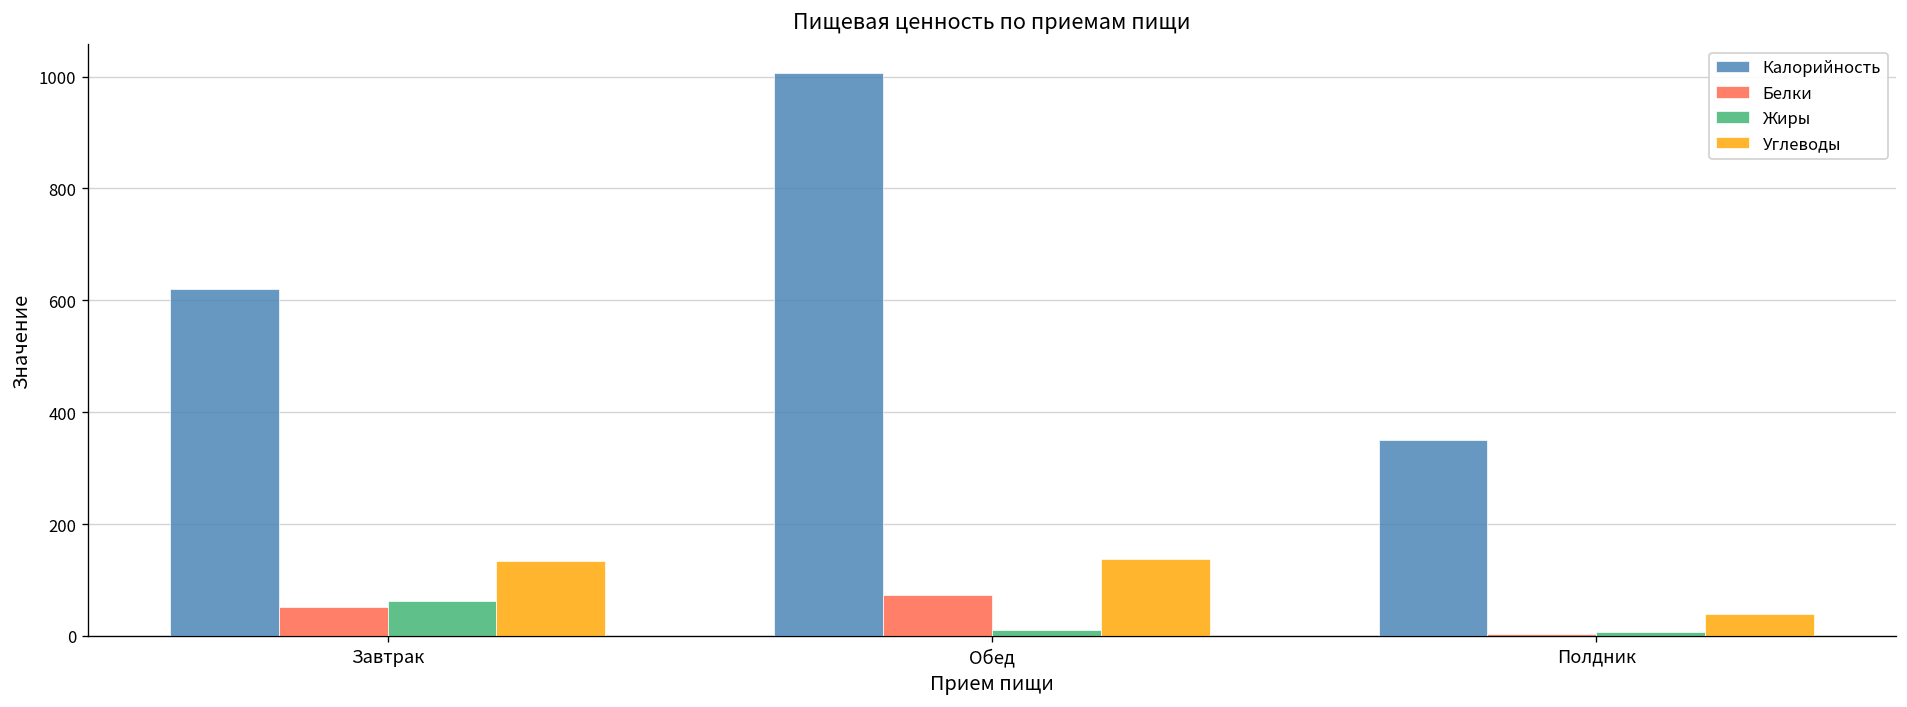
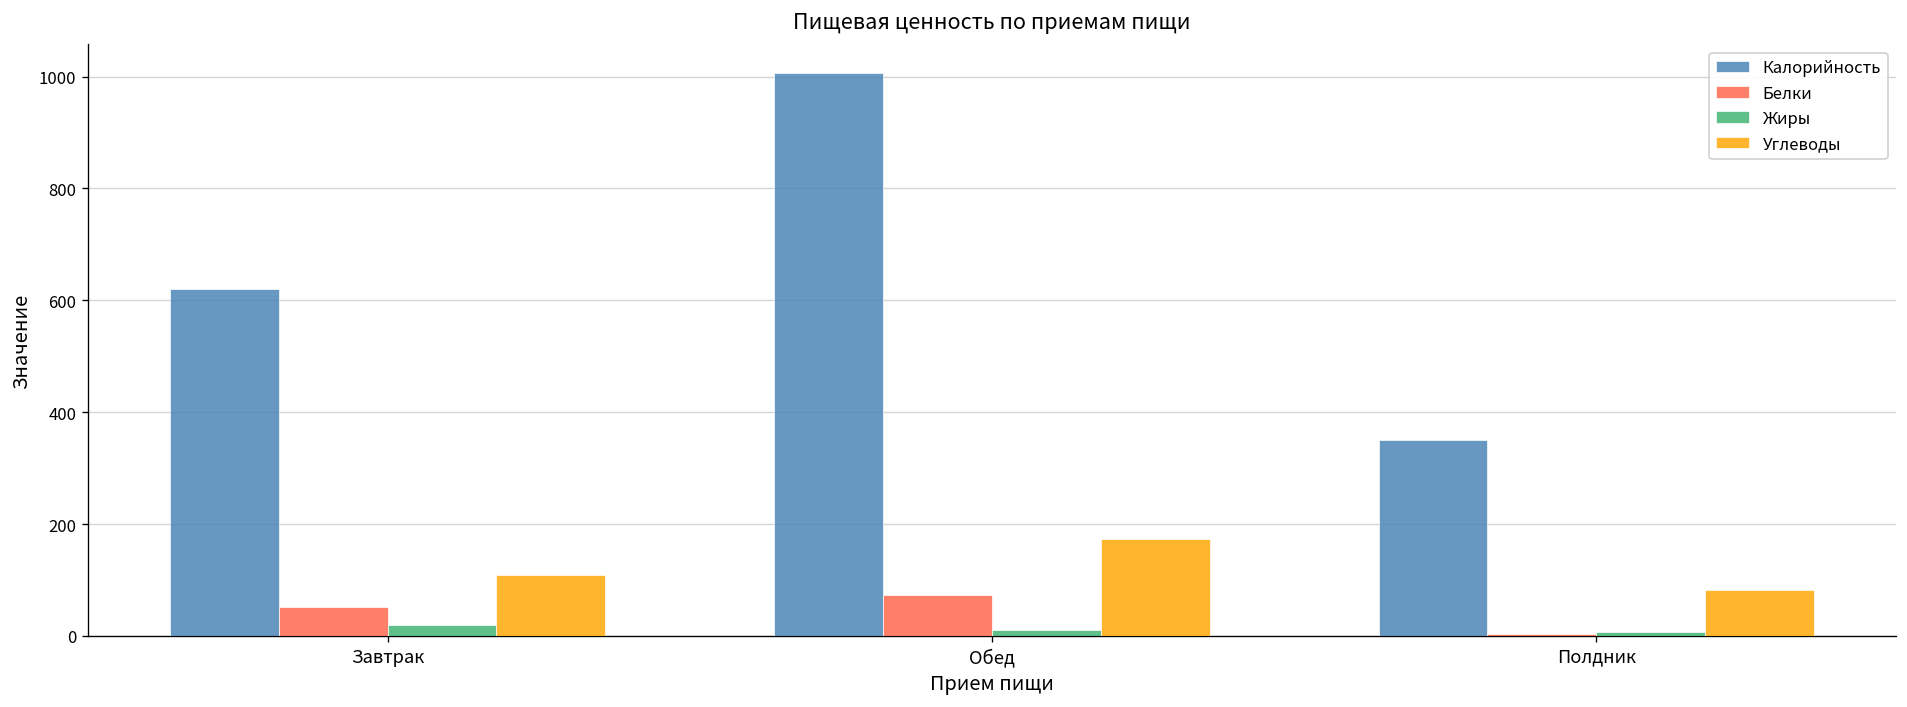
  {
    "Калорийность": {
      "Завтрак": 620,
      "Обед": 1010,
      "Полдник": 350
    },
    "Белки": {
      "Завтрак": 50,
      "Обед": 70
    },
    "Жиры": {
-     "Завтрак": 60,
+     "Завтрак": 20,
      "Обед": 10,
      "Полдник": 10
    },
    "Углеводы": {
-     "Завтрак": 130,
-     "Обед": 140,
-     "Полдник": 40
+     "Завтрак": 110,
+     "Обед": 170,
+     "Полдник": 80
    }
  }
